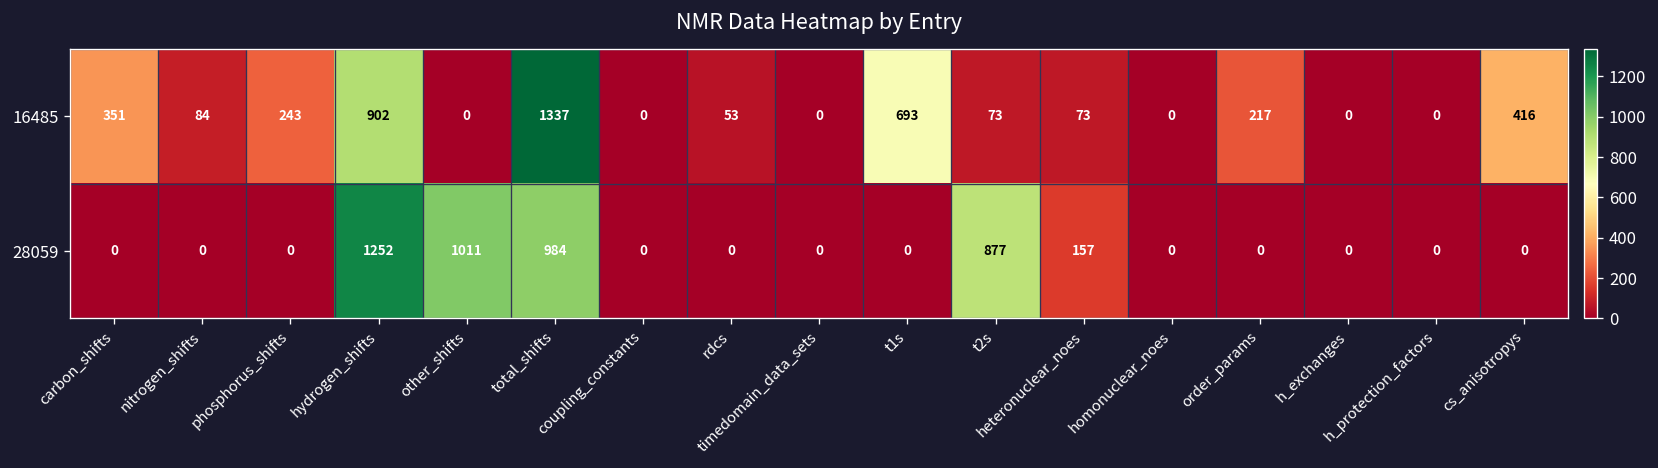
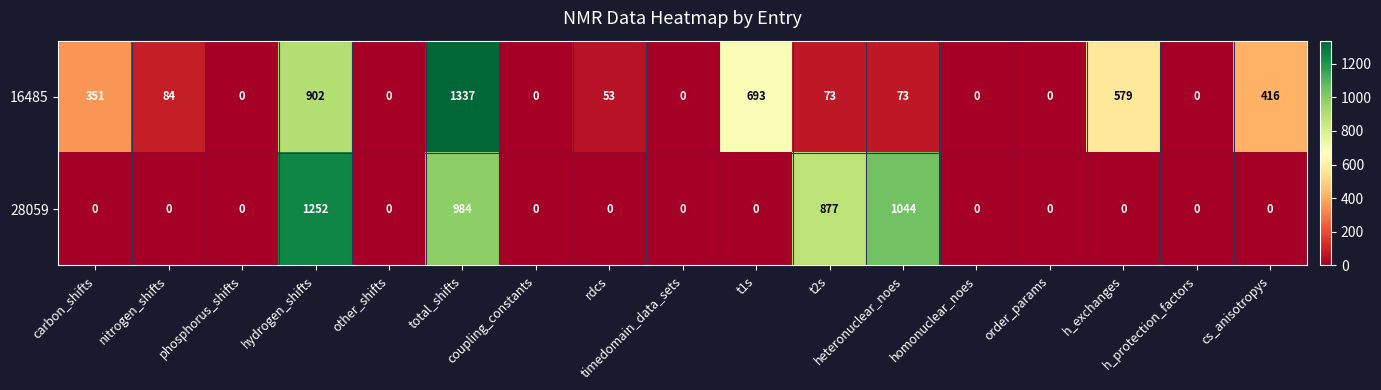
  {
    "16485": {
      "carbon_shifts": 351,
      "nitrogen_shifts": 84,
-     "phosphorus_shifts": 243,
+     "phosphorus_shifts": 0,
      "hydrogen_shifts": 902,
      "other_shifts": 0,
      "total_shifts": 1337,
      "coupling_constants": 0,
      "rdcs": 53,
      "timedomain_data_sets": 0,
      "t1s": 693,
      "t2s": 73,
      "heteronuclear_noes": 73,
      "homonuclear_noes": 0,
-     "order_params": 217,
-     "h_exchanges": 0,
+     "order_params": 0,
+     "h_exchanges": 579,
      "h_protection_factors": 0,
      "cs_anisotropys": 416
    },
    "28059": {
      "carbon_shifts": 0,
      "nitrogen_shifts": 0,
      "phosphorus_shifts": 0,
      "hydrogen_shifts": 1252,
-     "other_shifts": 1011,
+     "other_shifts": 0,
      "total_shifts": 984,
      "coupling_constants": 0,
      "rdcs": 0,
      "timedomain_data_sets": 0,
      "t1s": 0,
      "t2s": 877,
-     "heteronuclear_noes": 157,
+     "heteronuclear_noes": 1044,
      "homonuclear_noes": 0,
      "order_params": 0,
      "h_exchanges": 0,
      "h_protection_factors": 0,
      "cs_anisotropys": 0
    }
  }
